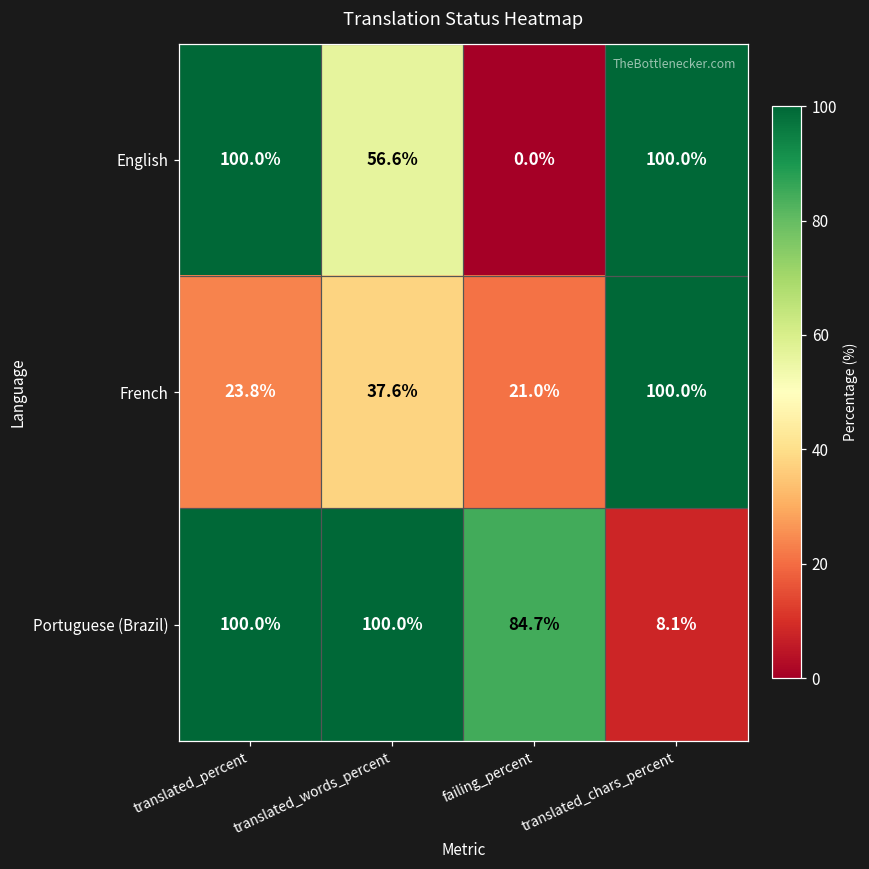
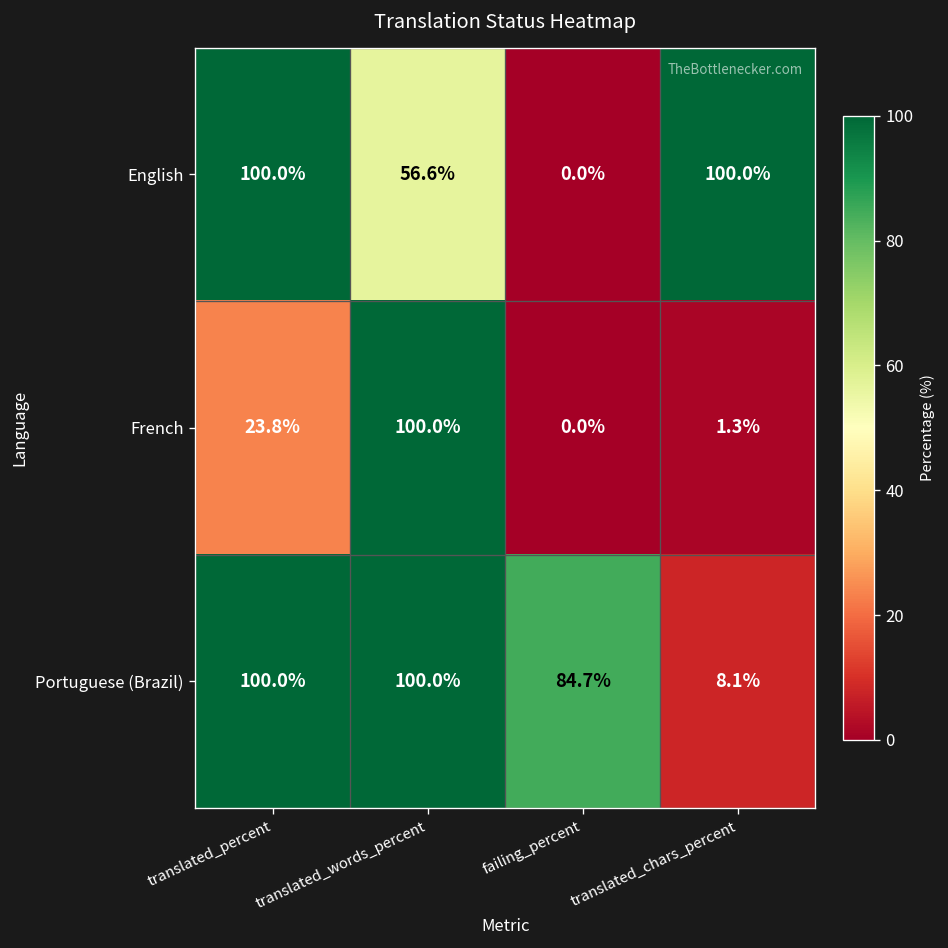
  {
    "English": {
      "translated_percent": "100.0%",
      "translated_words_percent": "56.6%",
      "failing_percent": "0.0%"
    },
    "French": {
      "translated_percent": "23.8%",
-     "translated_words_percent": "37.6%",
-     "failing_percent": "21.0%",
-     "translated_chars_percent": "100.0%"
+     "translated_words_percent": "100.0%",
+     "failing_percent": "0.0%",
+     "translated_chars_percent": "1.3%"
    },
    "Portuguese (Brazil)": {
      "translated_percent": "100.0%",
      "translated_words_percent": "100.0%",
      "failing_percent": "84.7%",
      "translated_chars_percent": "8.1%"
    }
  }
